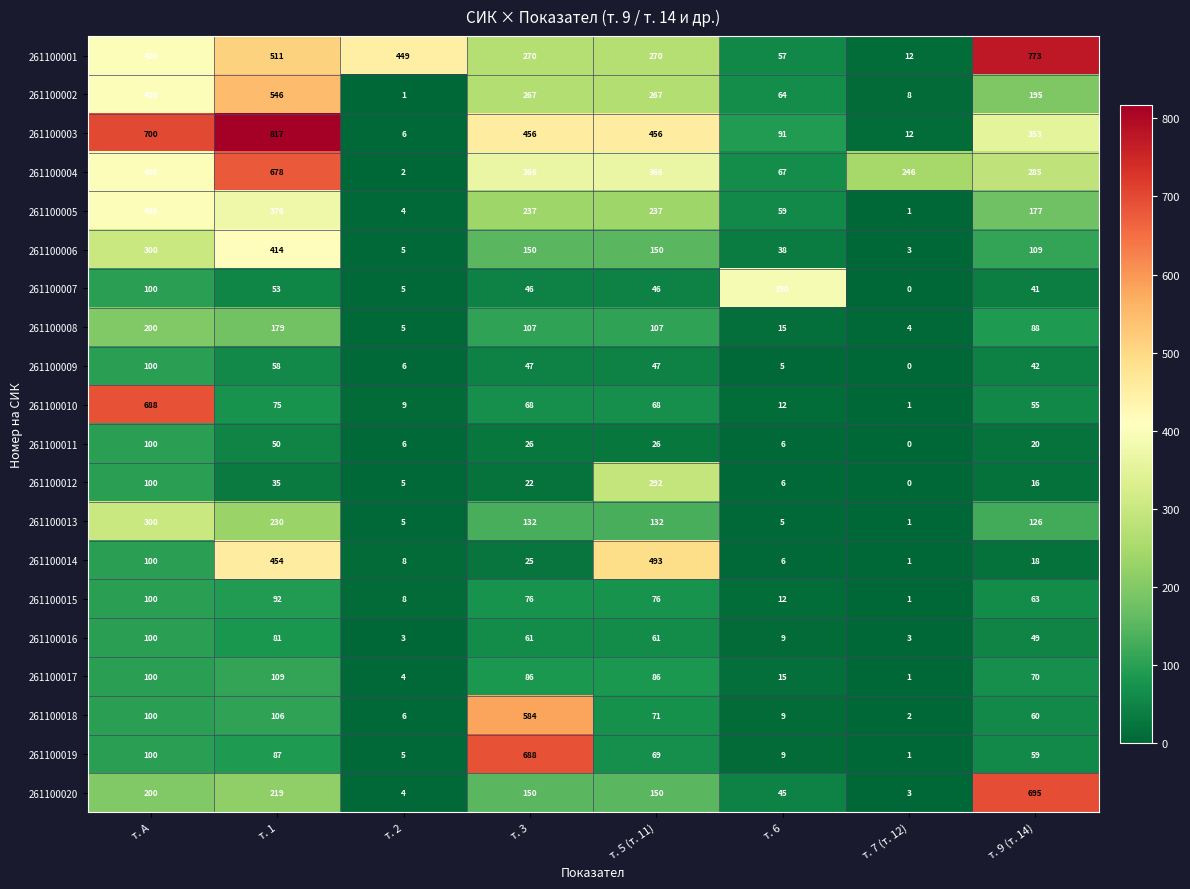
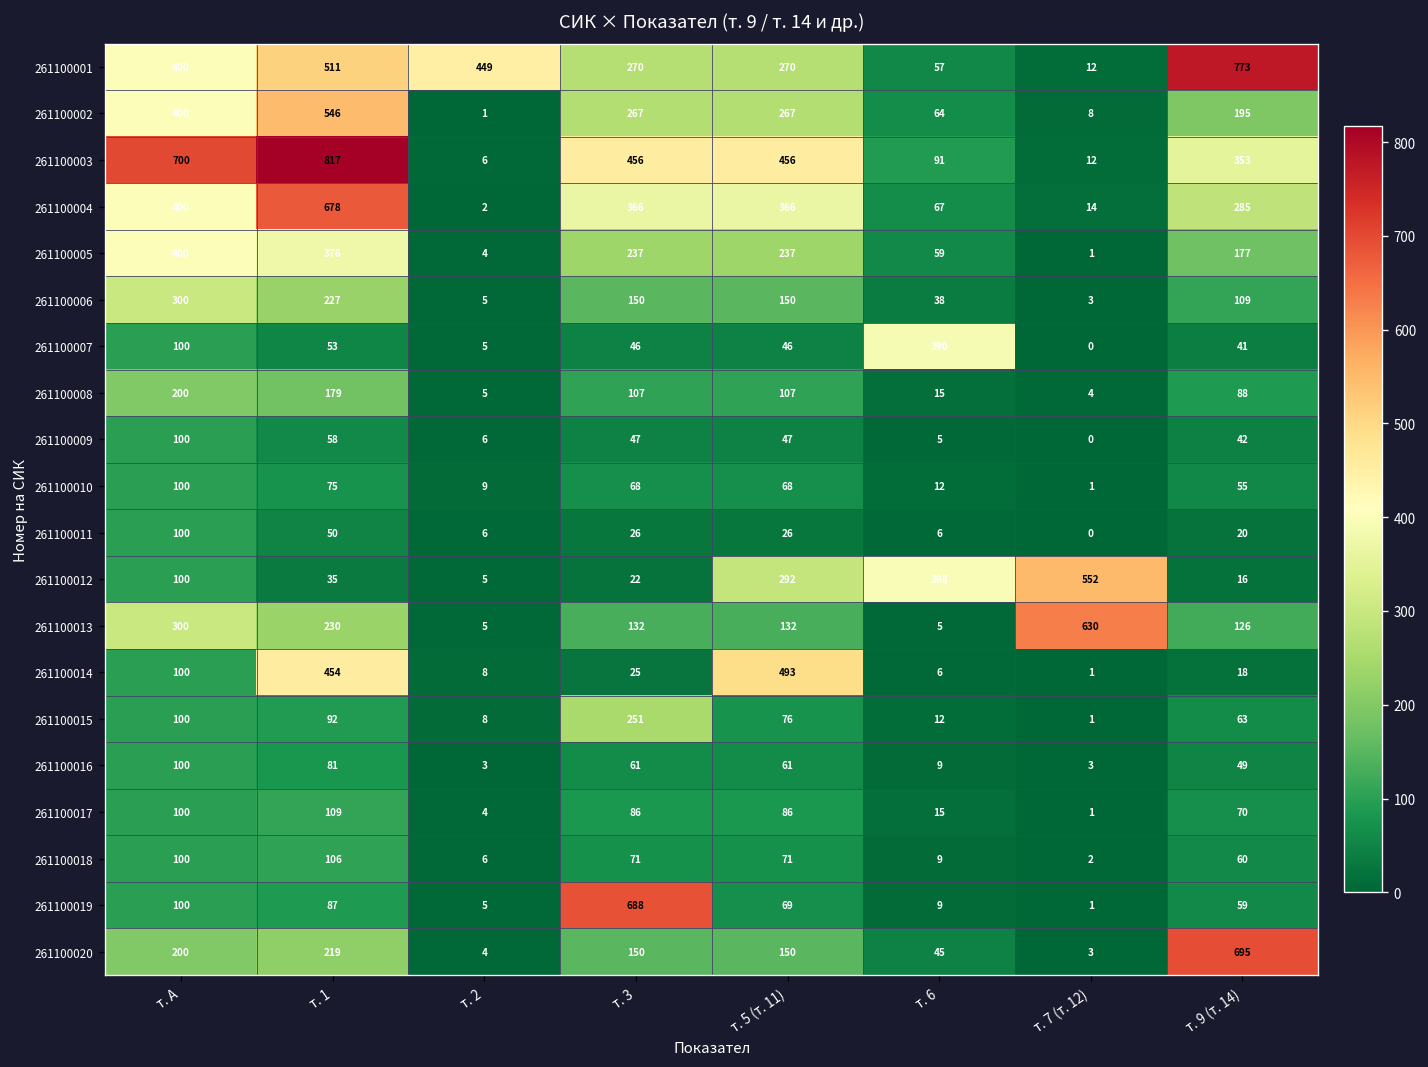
  {
    "261100001": {
      "т. А": 400,
      "т. 1": 511,
      "т. 2": 449,
      "т. 3": 270,
      "т. 5 (т. 11)": 270,
      "т. 6": 57,
      "т. 7 (т. 12)": 12,
      "т. 9 (т. 14)": 773
    },
    "261100002": {
      "т. А": 400,
      "т. 1": 546,
      "т. 2": 1,
      "т. 3": 267,
      "т. 5 (т. 11)": 267,
      "т. 6": 64,
      "т. 7 (т. 12)": 8,
      "т. 9 (т. 14)": 195
    },
    "261100003": {
      "т. А": 700,
      "т. 1": 817,
      "т. 2": 6,
      "т. 3": 456,
      "т. 5 (т. 11)": 456,
      "т. 6": 91,
      "т. 7 (т. 12)": 12,
      "т. 9 (т. 14)": 353
    },
    "261100004": {
      "т. А": 400,
      "т. 1": 678,
      "т. 2": 2,
      "т. 3": 366,
      "т. 5 (т. 11)": 366,
      "т. 6": 67,
-     "т. 7 (т. 12)": 246,
+     "т. 7 (т. 12)": 14,
      "т. 9 (т. 14)": 285
    },
    "261100005": {
      "т. А": 400,
      "т. 1": 376,
      "т. 2": 4,
      "т. 3": 237,
      "т. 5 (т. 11)": 237,
      "т. 6": 59,
      "т. 7 (т. 12)": 1,
      "т. 9 (т. 14)": 177
    },
    "261100006": {
      "т. А": 300,
-     "т. 1": 414,
+     "т. 1": 227,
      "т. 2": 5,
      "т. 3": 150,
      "т. 5 (т. 11)": 150,
      "т. 6": 38,
      "т. 7 (т. 12)": 3,
      "т. 9 (т. 14)": 109
    },
    "261100007": {
      "т. А": 100,
      "т. 1": 53,
      "т. 2": 5,
      "т. 3": 46,
      "т. 5 (т. 11)": 46,
      "т. 6": 390,
      "т. 7 (т. 12)": 0,
      "т. 9 (т. 14)": 41
    },
    "261100008": {
      "т. А": 200,
      "т. 1": 179,
      "т. 2": 5,
      "т. 3": 107,
      "т. 5 (т. 11)": 107,
      "т. 6": 15,
      "т. 7 (т. 12)": 4,
      "т. 9 (т. 14)": 88
    },
    "261100009": {
      "т. А": 100,
      "т. 1": 58,
      "т. 2": 6,
      "т. 3": 47,
      "т. 5 (т. 11)": 47,
      "т. 6": 5,
      "т. 7 (т. 12)": 0,
      "т. 9 (т. 14)": 42
    },
    "261100010": {
-     "т. А": 688,
+     "т. А": 100,
      "т. 1": 75,
      "т. 2": 9,
      "т. 3": 68,
      "т. 5 (т. 11)": 68,
      "т. 6": 12,
      "т. 7 (т. 12)": 1,
      "т. 9 (т. 14)": 55
    },
    "261100011": {
      "т. А": 100,
      "т. 1": 50,
      "т. 2": 6,
      "т. 3": 26,
      "т. 5 (т. 11)": 26,
      "т. 6": 6,
      "т. 7 (т. 12)": 0,
      "т. 9 (т. 14)": 20
    },
    "261100012": {
      "т. А": 100,
      "т. 1": 35,
      "т. 2": 5,
      "т. 3": 22,
      "т. 5 (т. 11)": 292,
-     "т. 6": 6,
-     "т. 7 (т. 12)": 0,
+     "т. 6": 398,
+     "т. 7 (т. 12)": 552,
      "т. 9 (т. 14)": 16
    },
    "261100013": {
      "т. А": 300,
      "т. 1": 230,
      "т. 2": 5,
      "т. 3": 132,
      "т. 5 (т. 11)": 132,
      "т. 6": 5,
-     "т. 7 (т. 12)": 1,
+     "т. 7 (т. 12)": 630,
      "т. 9 (т. 14)": 126
    },
    "261100014": {
      "т. А": 100,
      "т. 1": 454,
      "т. 2": 8,
      "т. 3": 25,
      "т. 5 (т. 11)": 493,
      "т. 6": 6,
      "т. 7 (т. 12)": 1,
      "т. 9 (т. 14)": 18
    },
    "261100015": {
      "т. А": 100,
      "т. 1": 92,
      "т. 2": 8,
-     "т. 3": 76,
+     "т. 3": 251,
      "т. 5 (т. 11)": 76,
      "т. 6": 12,
      "т. 7 (т. 12)": 1,
      "т. 9 (т. 14)": 63
    },
    "261100016": {
      "т. А": 100,
      "т. 1": 81,
      "т. 2": 3,
      "т. 3": 61,
      "т. 5 (т. 11)": 61,
      "т. 6": 9,
      "т. 7 (т. 12)": 3,
      "т. 9 (т. 14)": 49
    },
    "261100017": {
      "т. А": 100,
      "т. 1": 109,
      "т. 2": 4,
      "т. 3": 86,
      "т. 5 (т. 11)": 86,
      "т. 6": 15,
      "т. 7 (т. 12)": 1,
      "т. 9 (т. 14)": 70
    },
    "261100018": {
      "т. А": 100,
      "т. 1": 106,
      "т. 2": 6,
-     "т. 3": 584,
+     "т. 3": 71,
      "т. 5 (т. 11)": 71,
      "т. 6": 9,
      "т. 7 (т. 12)": 2,
      "т. 9 (т. 14)": 60
    },
    "261100019": {
      "т. А": 100,
      "т. 1": 87,
      "т. 2": 5,
      "т. 3": 688,
      "т. 5 (т. 11)": 69,
      "т. 6": 9,
      "т. 7 (т. 12)": 1,
      "т. 9 (т. 14)": 59
    },
    "261100020": {
      "т. А": 200,
      "т. 1": 219,
      "т. 2": 4,
      "т. 3": 150,
      "т. 5 (т. 11)": 150,
      "т. 6": 45,
      "т. 7 (т. 12)": 3,
      "т. 9 (т. 14)": 695
    }
  }
